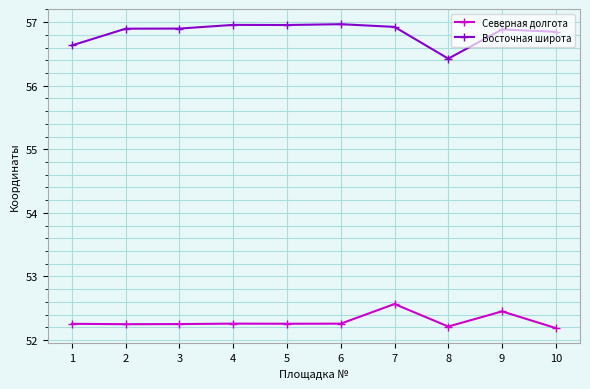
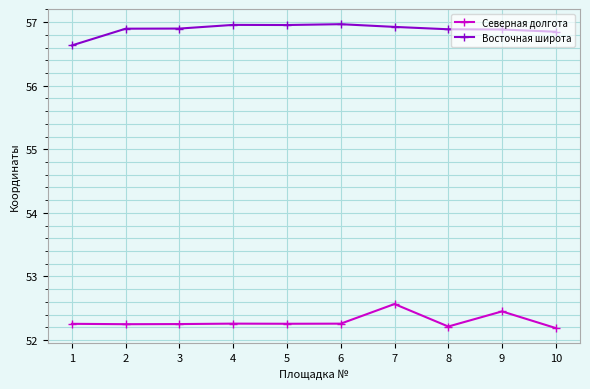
  {
    "Северная долгота": {
      "1": 52.3,
      "2": 52.2,
      "3": 52.3,
      "4": 52.3,
      "5": 52.3,
      "6": 52.3,
      "7": 52.6,
      "8": 52.2,
      "9": 52.5,
      "10": 52.2
    },
    "Восточная широта": {
      "1": 56.6,
      "2": 56.9,
      "3": 56.9,
      "4": 57.0,
      "5": 57.0,
      "6": 57.0,
      "7": 56.9,
-     "8": 56.4
+     "8": 56.9
    }
  }
